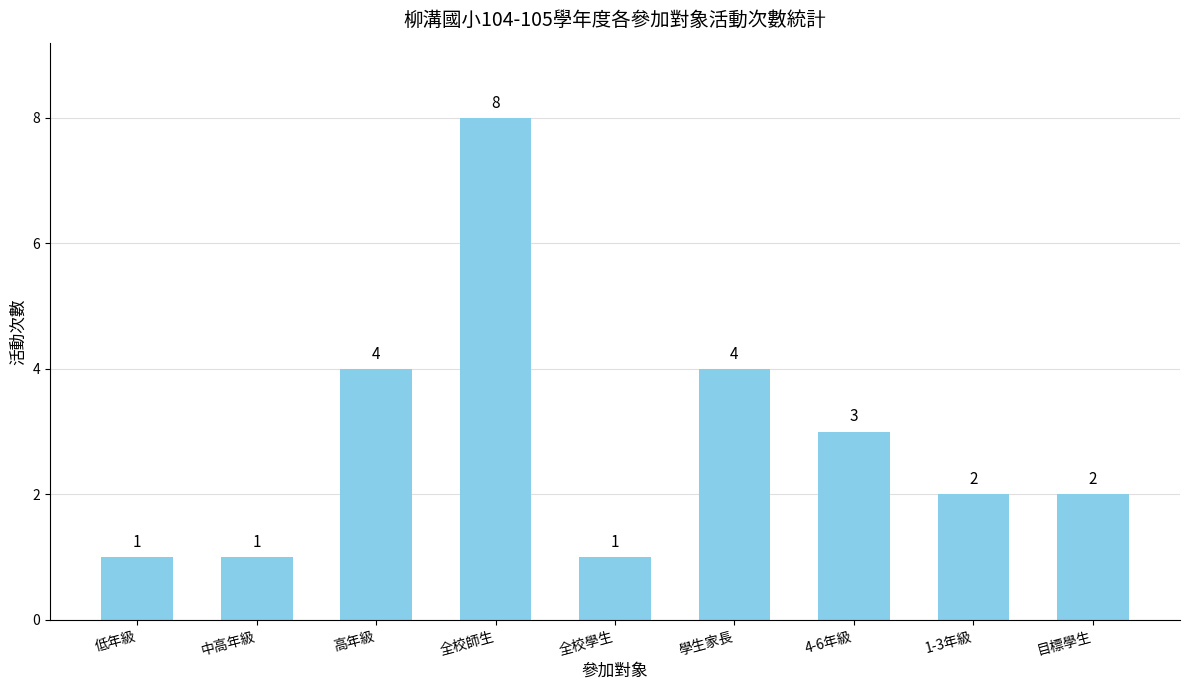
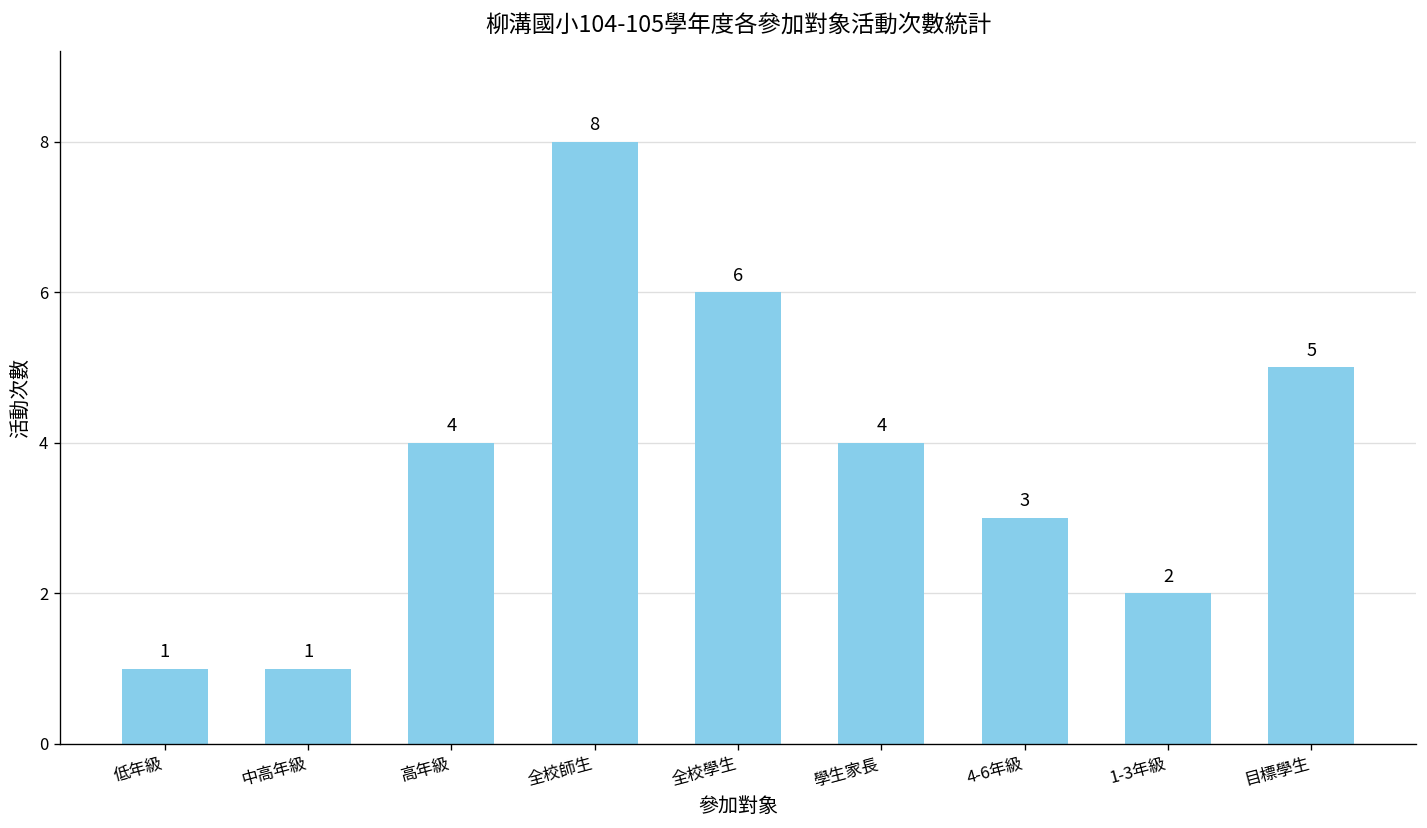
  {
    "低年級": 1,
    "中高年級": 1,
    "高年級": 4,
    "全校師生": 8,
-   "全校學生": 1,
+   "全校學生": 6,
    "學生家長": 4,
    "4-6年級": 3,
    "1-3年級": 2,
-   "目標學生": 2
+   "目標學生": 5
  }
